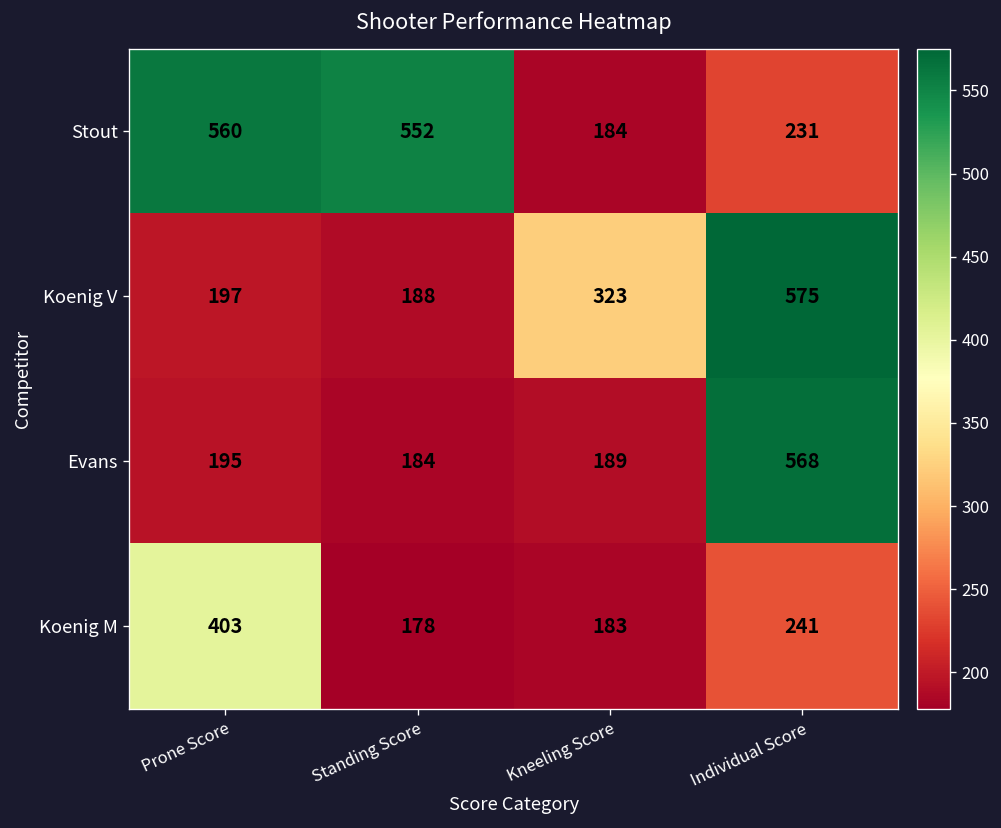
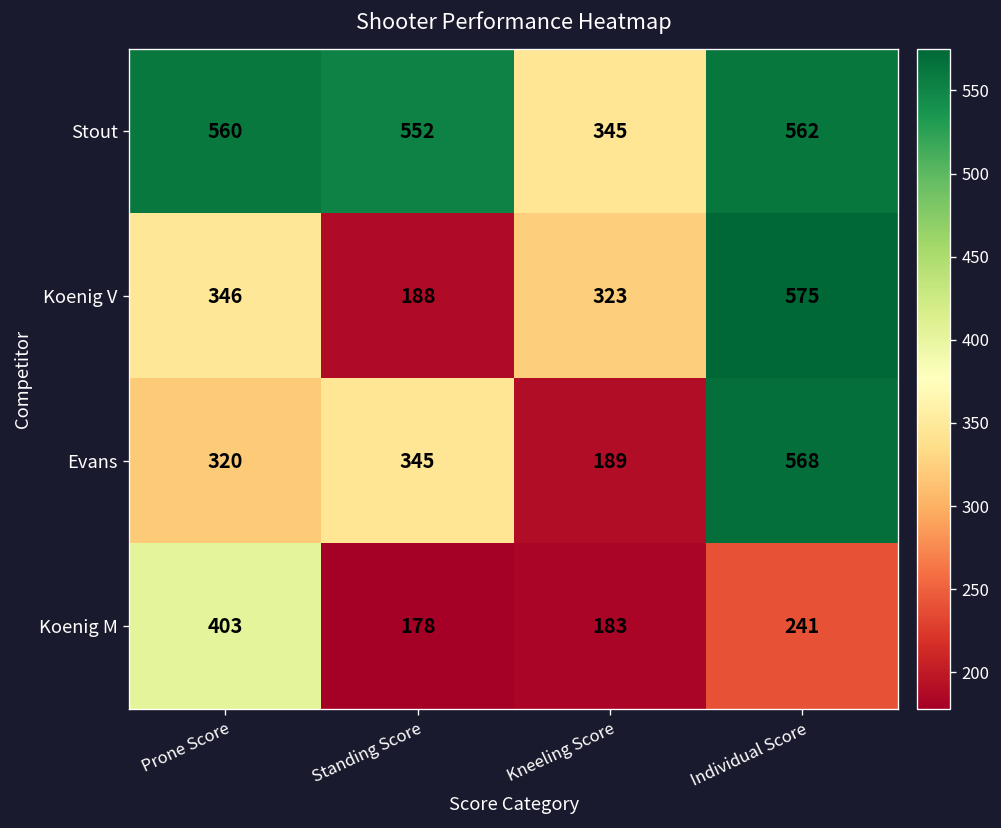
  {
    "Stout": {
      "Prone Score": 560,
      "Standing Score": 552,
-     "Kneeling Score": 184,
-     "Individual Score": 231
+     "Kneeling Score": 345,
+     "Individual Score": 562
    },
    "Koenig V": {
-     "Prone Score": 197,
+     "Prone Score": 346,
      "Standing Score": 188,
      "Kneeling Score": 323,
      "Individual Score": 575
    },
    "Evans": {
-     "Prone Score": 195,
-     "Standing Score": 184,
+     "Prone Score": 320,
+     "Standing Score": 345,
      "Kneeling Score": 189,
      "Individual Score": 568
    },
    "Koenig M": {
      "Prone Score": 403,
      "Standing Score": 178,
      "Kneeling Score": 183,
      "Individual Score": 241
    }
  }
